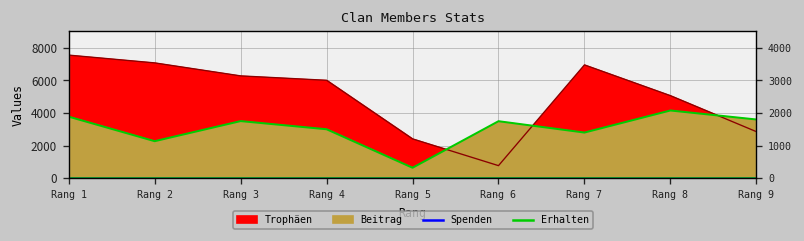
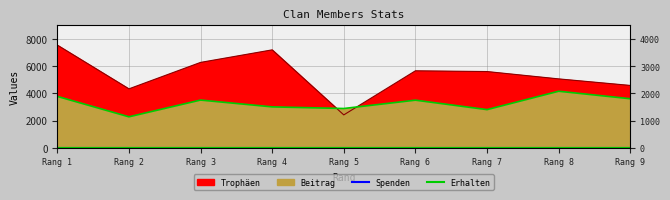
  {
    "Trophäen": {
      "Rang 1": 7600,
-     "Rang 2": 7100,
+     "Rang 2": 4300,
      "Rang 3": 6300,
-     "Rang 4": 6000,
+     "Rang 4": 7200,
      "Rang 5": 2400,
-     "Rang 6": 800,
-     "Rang 7": 7000,
+     "Rang 6": 5700,
+     "Rang 7": 5600,
      "Rang 8": 5100,
-     "Rang 9": 2900
+     "Rang 9": 4600
    },
    "Beitrag": {
      "Rang 1": 3800,
      "Rang 2": 2300,
      "Rang 3": 3500,
      "Rang 4": 3000,
-     "Rang 5": 600,
+     "Rang 5": 2900,
      "Rang 6": 3500,
      "Rang 7": 2800,
      "Rang 8": 4200,
      "Rang 9": 3600
    },
    "Erhalten": {
      "Rang 1": 0,
      "Rang 2": 0,
      "Rang 3": 0,
      "Rang 4": 0,
      "Rang 5": 0,
      "Rang 6": 0,
      "Rang 7": 0,
      "Rang 8": 0,
      "Rang 9": 0
    }
  }
